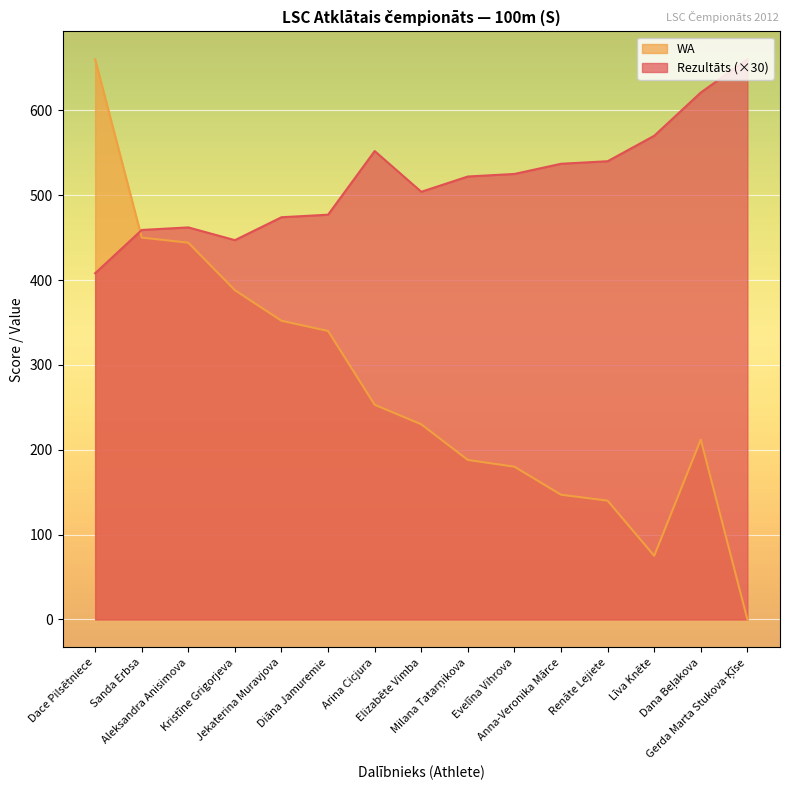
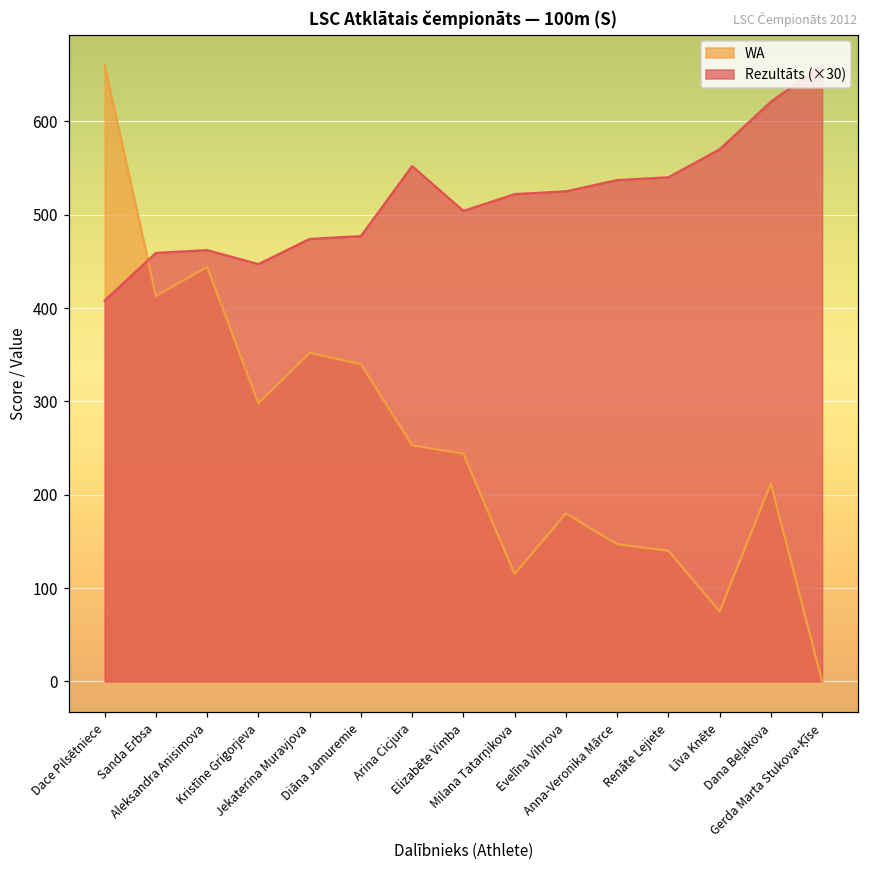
  {
    "WA": {
      "Dace Pilsētniece": 660,
-     "Sanda Erbsa": 450,
+     "Sanda Erbsa": 410,
      "Aleksandra Anisimova": 440,
-     "Kristīne Grigorjeva": 390,
+     "Kristīne Grigorjeva": 300,
      "Jekaterina Muravjova": 350,
      "Diāna Jamuremie": 340,
      "Arina Cicjura": 250,
-     "Elizabēte Vimba": 230,
-     "Milana Tatarņikova": 190,
+     "Elizabēte Vimba": 240,
+     "Milana Tatarņikova": 120,
      "Evelīna Vihrova": 180,
      "Anna-Veronika Mārce": 150,
      "Renāte Lejiete": 140,
      "Līva Knēte": 80,
      "Dana Beļakova": 210,
      "Gerda Marta Stukova-Ķīse": 0
    },
    "Rezultāts (×30)": {
      "Dace Pilsētniece": 410,
      "Sanda Erbsa": 460,
      "Aleksandra Anisimova": 460,
      "Kristīne Grigorjeva": 450,
      "Jekaterina Muravjova": 470,
      "Diāna Jamuremie": 480,
      "Arina Cicjura": 550,
      "Elizabēte Vimba": 500,
      "Milana Tatarņikova": 520,
      "Evelīna Vihrova": 530,
      "Anna-Veronika Mārce": 540,
      "Renāte Lejiete": 540,
      "Līva Knēte": 570,
      "Dana Beļakova": 620
    }
  }
